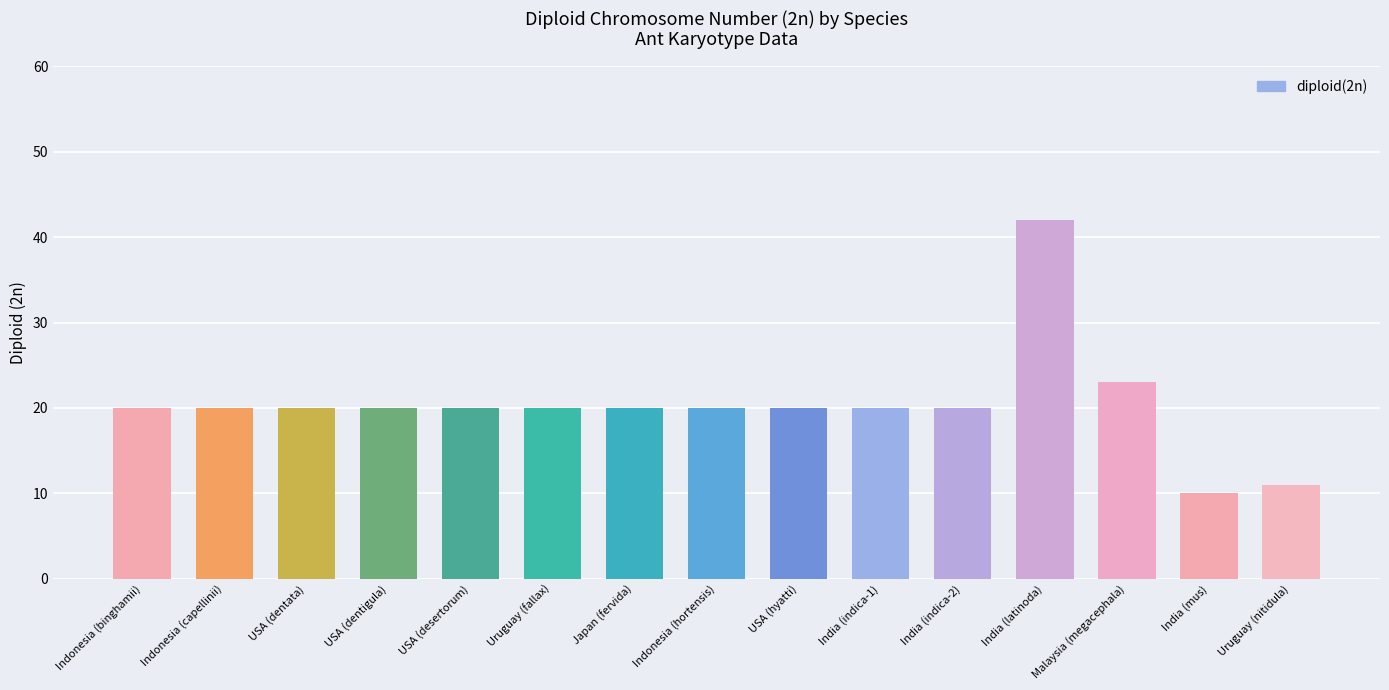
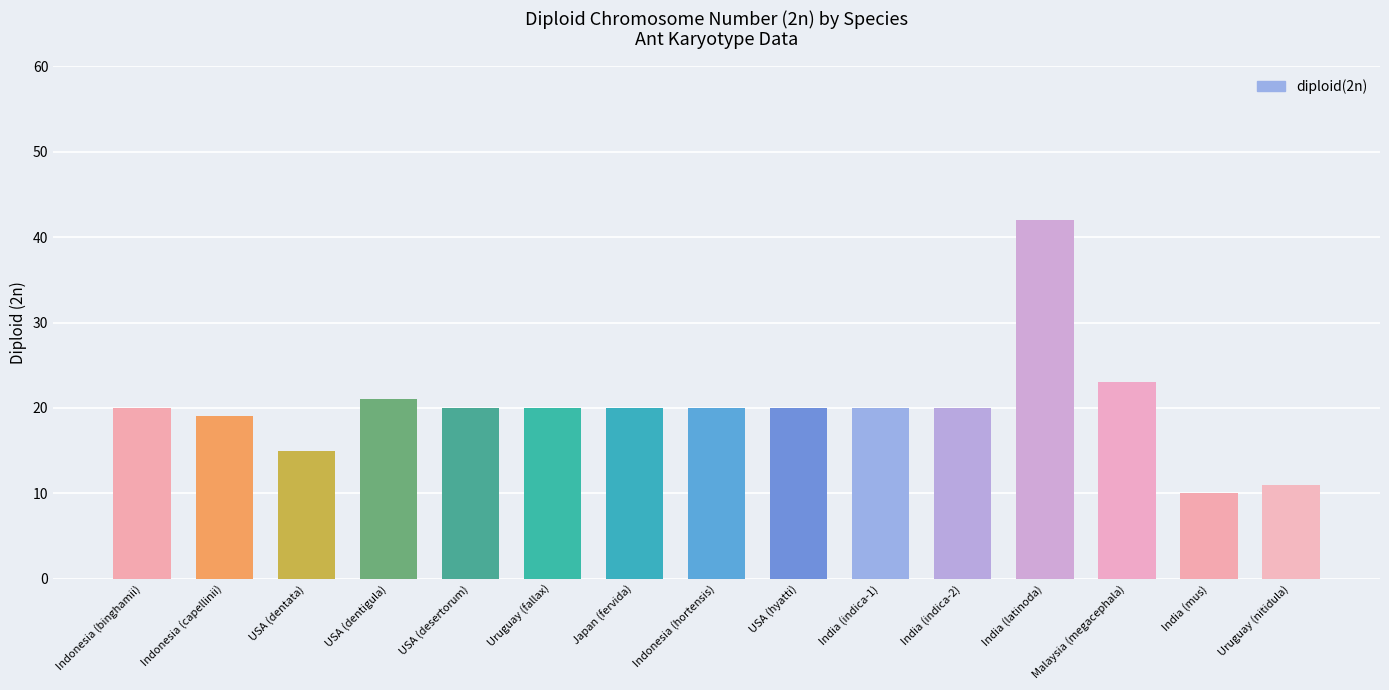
  {
    "Indonesia (binghamii)": 20,
-   "Indonesia (capellinii)": 20,
-   "USA (dentata)": 20,
-   "USA (dentigula)": 20,
+   "Indonesia (capellinii)": 19,
+   "USA (dentata)": 15,
+   "USA (dentigula)": 21,
    "USA (desertorum)": 20,
    "Uruguay (fallax)": 20,
    "Japan (fervida)": 20,
    "Indonesia (hortensis)": 20,
    "USA (hyatti)": 20,
    "India (indica-1)": 20,
    "India (indica-2)": 20,
    "India (latinoda)": 42,
    "Malaysia (megacephala)": 23,
    "India (mus)": 10,
    "Uruguay (nitidula)": 11
  }
